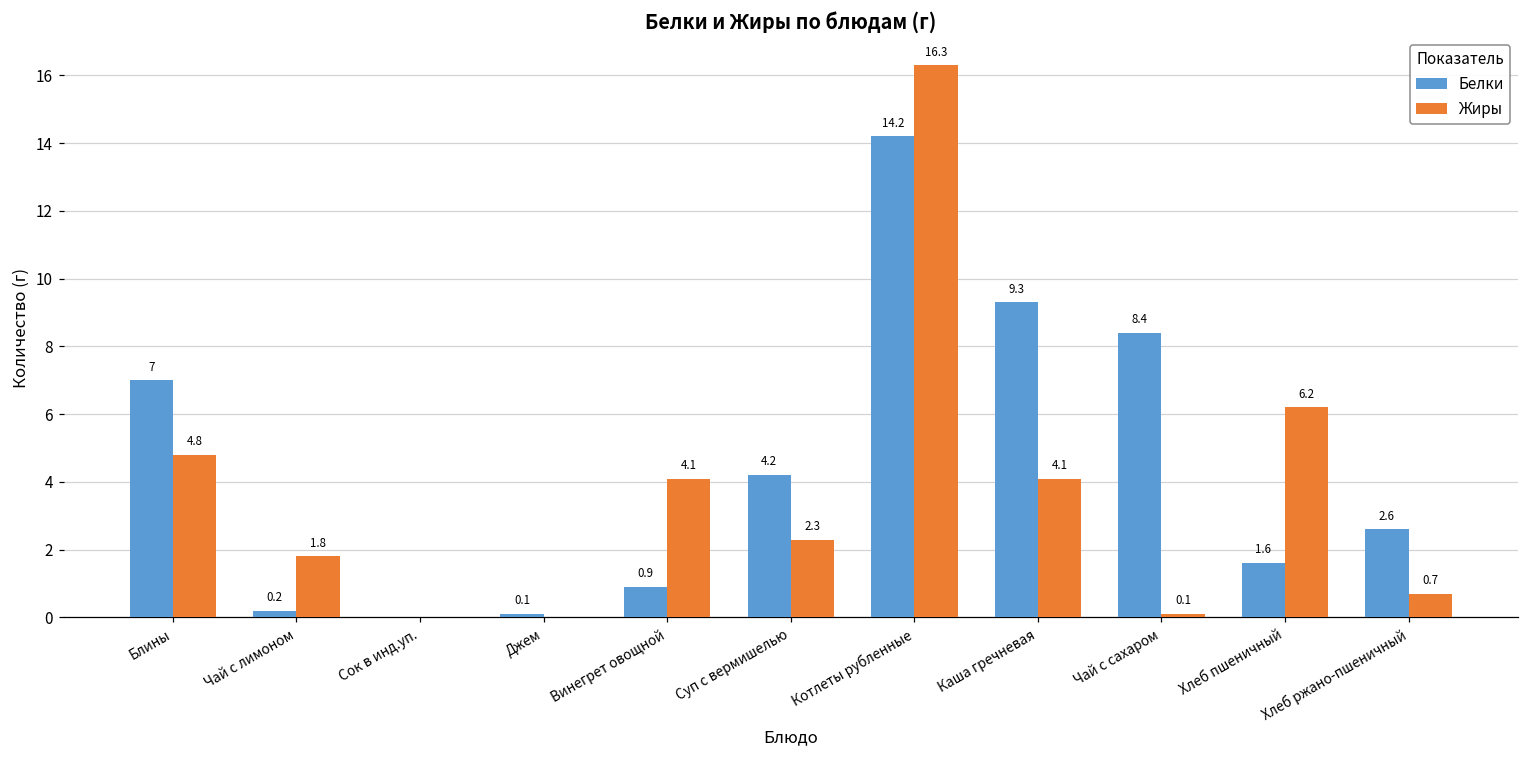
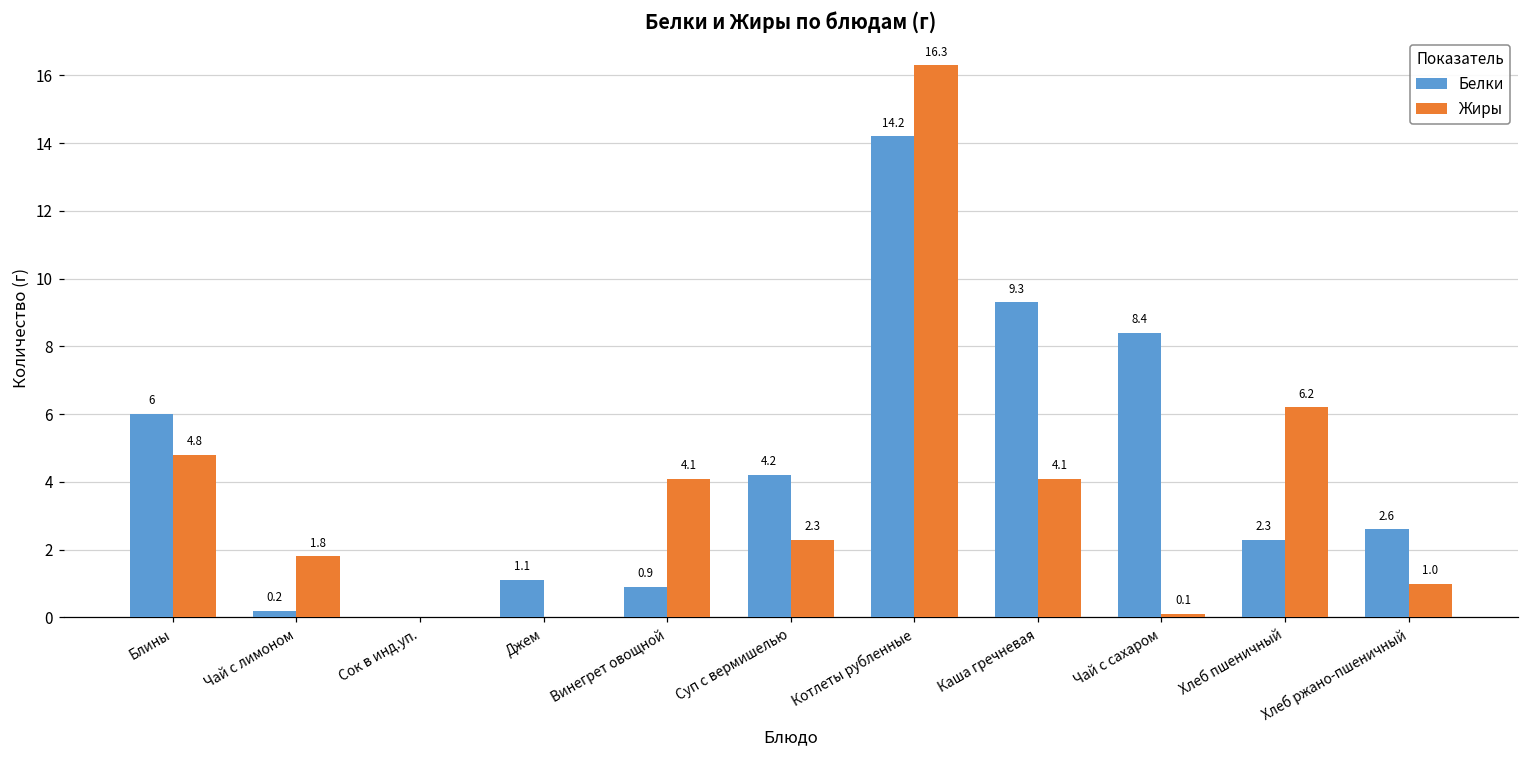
  {
    "Белки": {
-     "Блины": 7,
+     "Блины": 6,
      "Чай с лимоном": 0.2,
-     "Джем": 0.1,
+     "Джем": 1.1,
      "Винегрет овощной": 0.9,
      "Суп с вермишелью": 4.2,
      "Котлеты рубленные": 14.2,
      "Каша гречневая": 9.3,
      "Чай с сахаром": 8.4,
-     "Хлеб пшеничный": 1.6,
+     "Хлеб пшеничный": 2.3,
      "Хлеб ржано-пшеничный": 2.6
    },
    "Жиры": {
      "Блины": 4.8,
      "Чай с лимоном": 1.8,
      "Винегрет овощной": 4.1,
      "Суп с вермишелью": 2.3,
      "Котлеты рубленные": 16.3,
      "Каша гречневая": 4.1,
      "Чай с сахаром": 0.1,
      "Хлеб пшеничный": 6.2,
-     "Хлеб ржано-пшеничный": 0.7
+     "Хлеб ржано-пшеничный": 1.0
    }
  }
